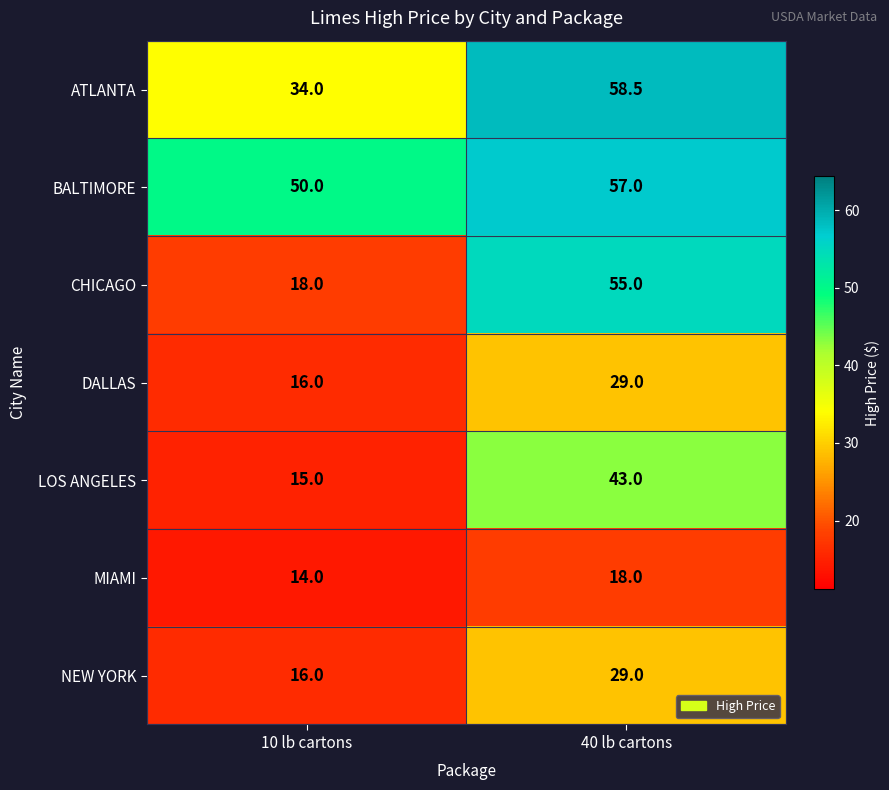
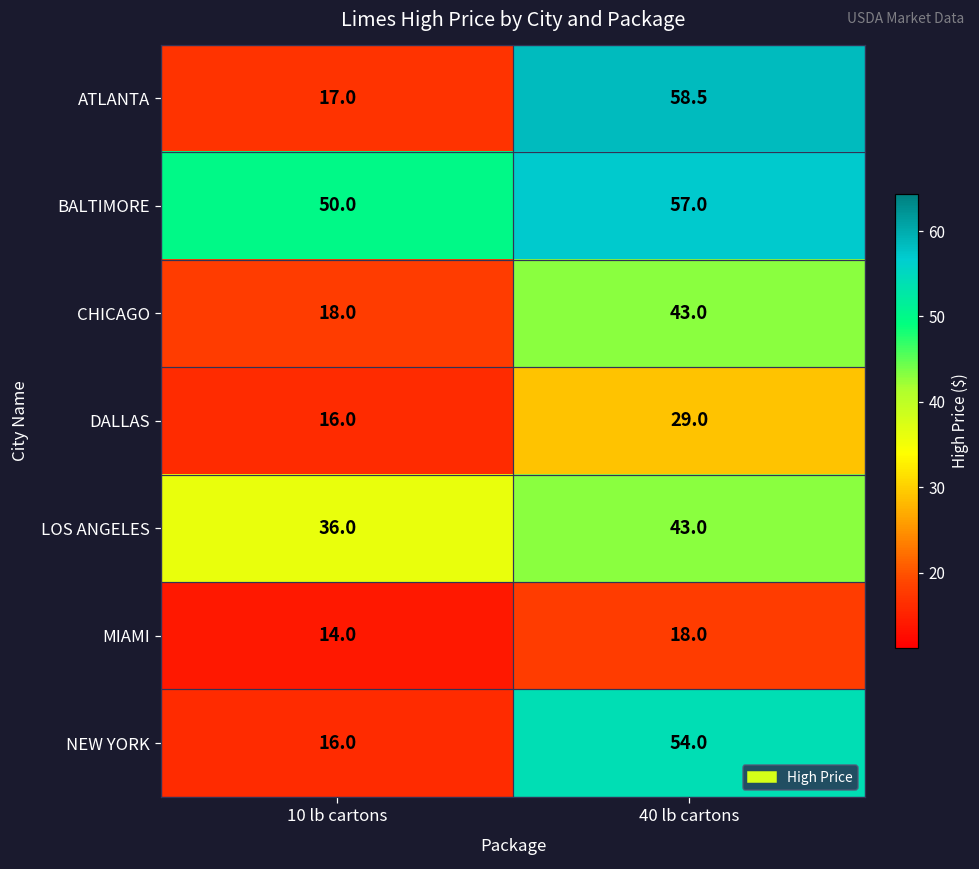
  {
    "ATLANTA": {
-     "10 lb cartons": 34.0,
+     "10 lb cartons": 17.0,
      "40 lb cartons": 58.5
    },
    "BALTIMORE": {
      "10 lb cartons": 50.0,
      "40 lb cartons": 57.0
    },
    "CHICAGO": {
      "10 lb cartons": 18.0,
-     "40 lb cartons": 55.0
+     "40 lb cartons": 43.0
    },
    "DALLAS": {
      "10 lb cartons": 16.0,
      "40 lb cartons": 29.0
    },
    "LOS ANGELES": {
-     "10 lb cartons": 15.0,
+     "10 lb cartons": 36.0,
      "40 lb cartons": 43.0
    },
    "MIAMI": {
      "10 lb cartons": 14.0,
      "40 lb cartons": 18.0
    },
    "NEW YORK": {
      "10 lb cartons": 16.0,
-     "40 lb cartons": 29.0
+     "40 lb cartons": 54.0
    }
  }
